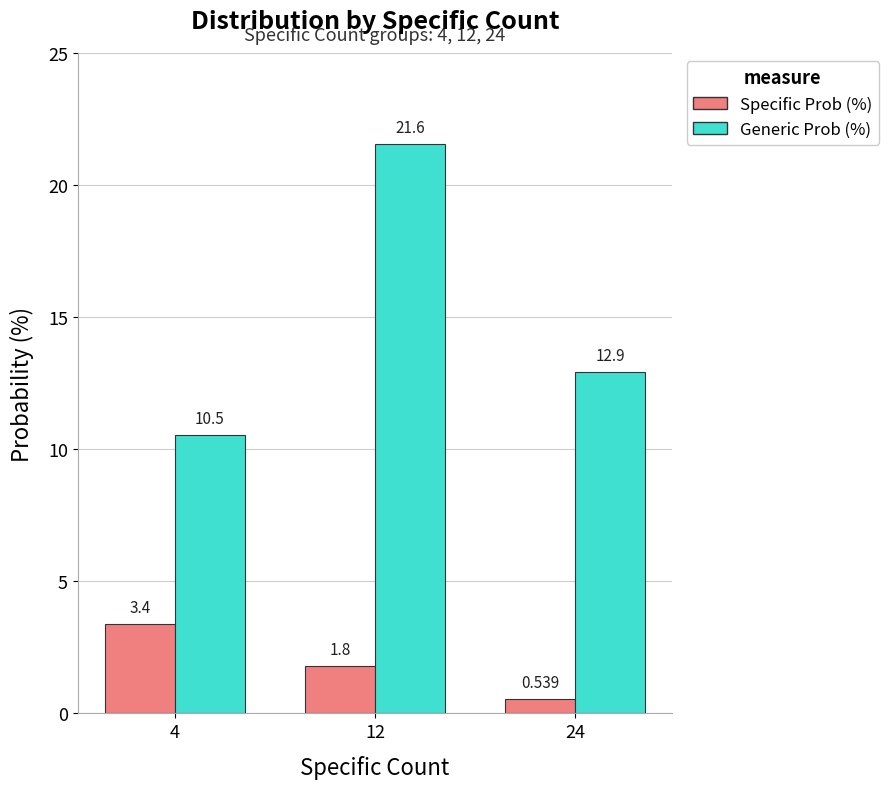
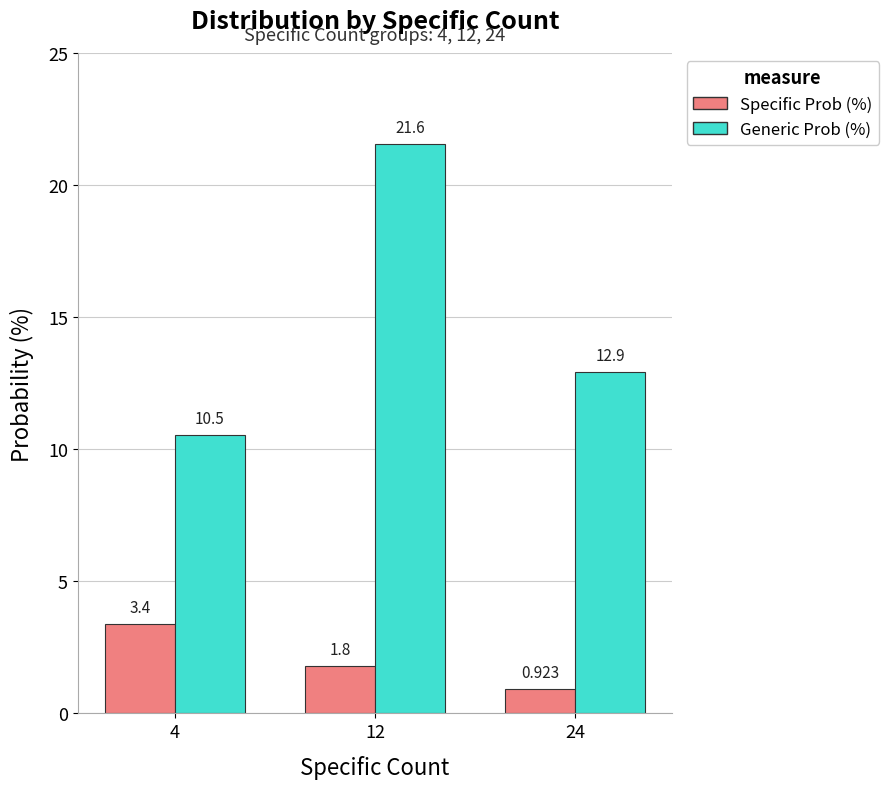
  {
    "Specific Prob (%)": {
      "4": 3.4,
      "12": 1.8,
-     "24": 0.539
+     "24": 0.923
    },
    "Generic Prob (%)": {
      "4": 10.5,
      "12": 21.6,
      "24": 12.9
    }
  }
